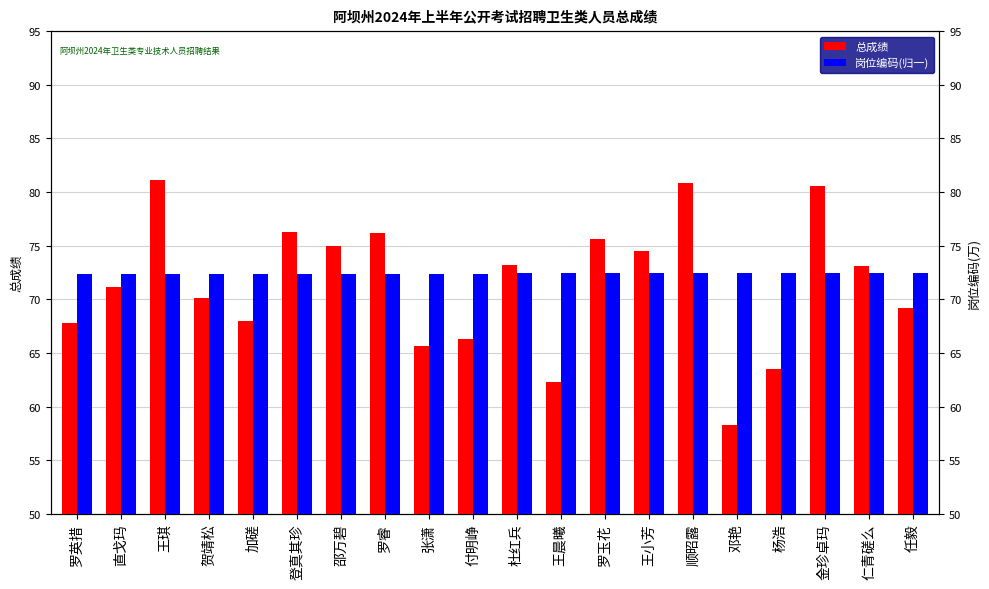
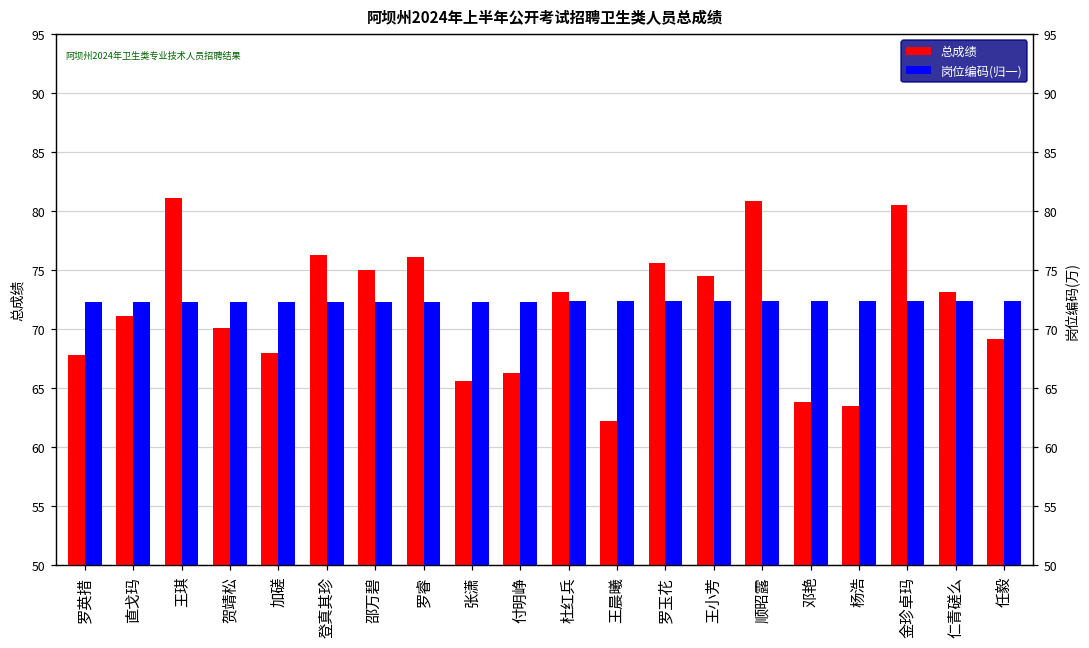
  {
    "总成绩": {
      "罗英措": 67.8,
      "直戈玛": 71.1,
      "王琪": 81.1,
      "贺靖松": 70.1,
      "加磋": 68.0,
      "登真其珍": 76.3,
      "邵万碧": 75.0,
      "罗睿": 76.1,
      "张潇": 65.6,
      "付明峥": 66.3,
      "杜红兵": 73.2,
      "王晨曦": 62.3,
      "罗玉花": 75.6,
      "王小芳": 74.5,
      "顺昭露": 80.9,
-     "邓艳": 58.3,
+     "邓艳": 63.9,
      "杨浩": 63.5,
      "金珍卓玛": 80.5,
      "仁青磋么": 73.1,
      "任毅": 69.2
    },
    "岗位编码(归一)": {
      "罗英措": 72.3,
      "直戈玛": 72.3,
      "王琪": 72.3,
      "贺靖松": 72.3,
      "加磋": 72.3,
      "登真其珍": 72.3,
      "邵万碧": 72.3,
      "罗睿": 72.3,
      "张潇": 72.3,
      "付明峥": 72.3,
      "杜红兵": 72.4,
      "王晨曦": 72.4,
      "罗玉花": 72.4,
      "王小芳": 72.4,
      "顺昭露": 72.4,
      "邓艳": 72.4,
      "杨浩": 72.4,
      "金珍卓玛": 72.4,
      "仁青磋么": 72.4,
      "任毅": 72.4
    }
  }
